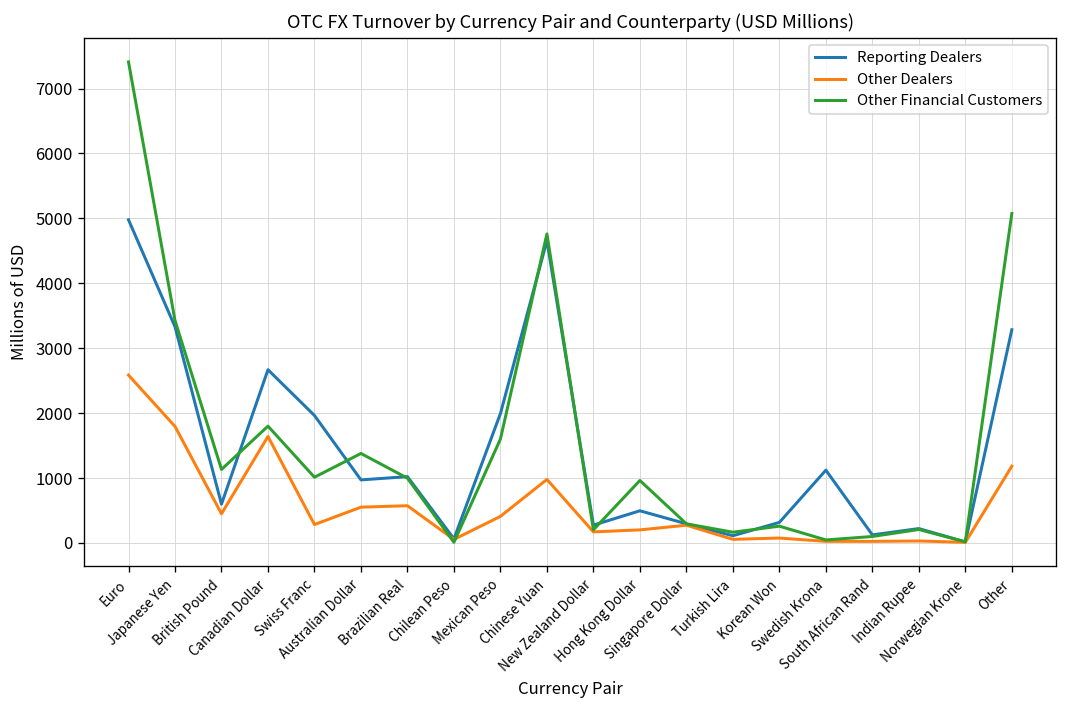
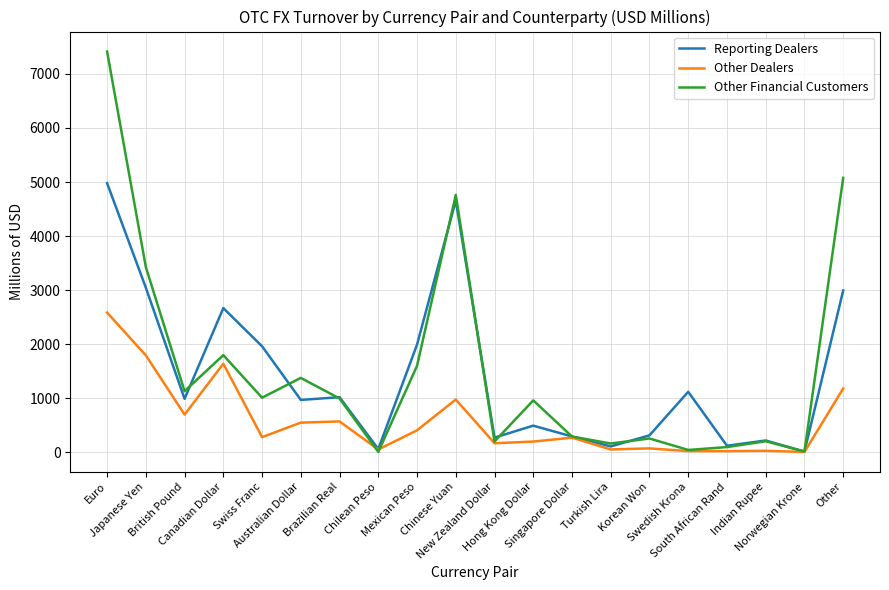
  {
    "Reporting Dealers": {
      "Euro": 5000,
-     "Japanese Yen": 3300,
-     "British Pound": 600,
+     "Japanese Yen": 3000,
+     "British Pound": 1000,
      "Canadian Dollar": 2700,
      "Swiss Franc": 2000,
      "Australian Dollar": 1000,
      "Mexican Peso": 2000,
      "Chinese Yuan": 4700,
      "New Zealand Dollar": 300,
      "Hong Kong Dollar": 500,
      "Turkish Lira": 100,
      "Korean Won": 300,
      "Swedish Krona": 1100,
-     "Other": 3300
+     "Other": 3000
    },
    "Other Dealers": {
      "Euro": 2600,
      "Japanese Yen": 1800,
-     "British Pound": 500,
+     "British Pound": 700,
      "Canadian Dollar": 1600,
      "Swiss Franc": 300,
      "Australian Dollar": 600,
      "Brazilian Real": 600,
      "Mexican Peso": 400,
      "Chinese Yuan": 1000,
      "Hong Kong Dollar": 200,
      "Turkish Lira": 100,
      "Korean Won": 100,
      "South African Rand": 0,
      "Indian Rupee": 0,
      "Other": 1200
    },
    "Other Financial Customers": {
      "Euro": 7400,
      "Japanese Yen": 3400,
      "British Pound": 1100,
      "Canadian Dollar": 1800,
      "Swiss Franc": 1000,
      "Australian Dollar": 1400,
      "Mexican Peso": 1600,
      "Chinese Yuan": 4800,
      "Hong Kong Dollar": 1000,
      "Turkish Lira": 200,
      "Korean Won": 300,
      "Other": 5100
    }
  }
